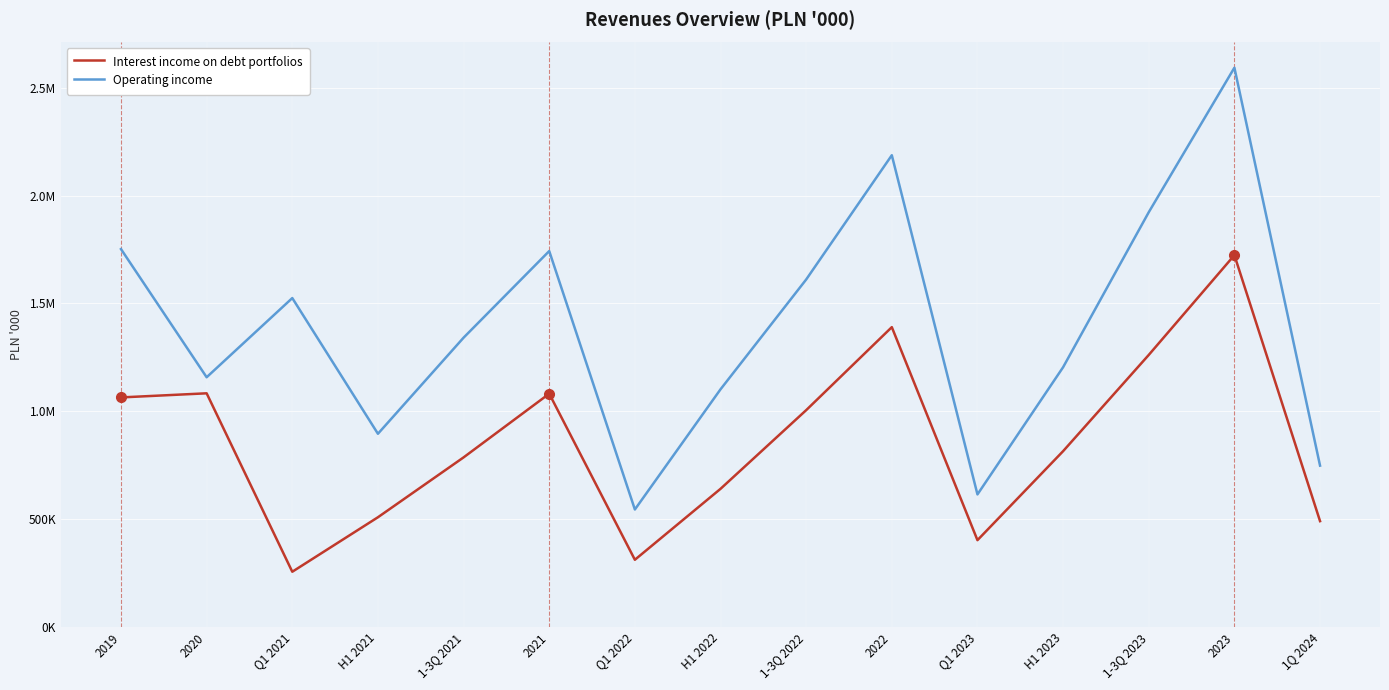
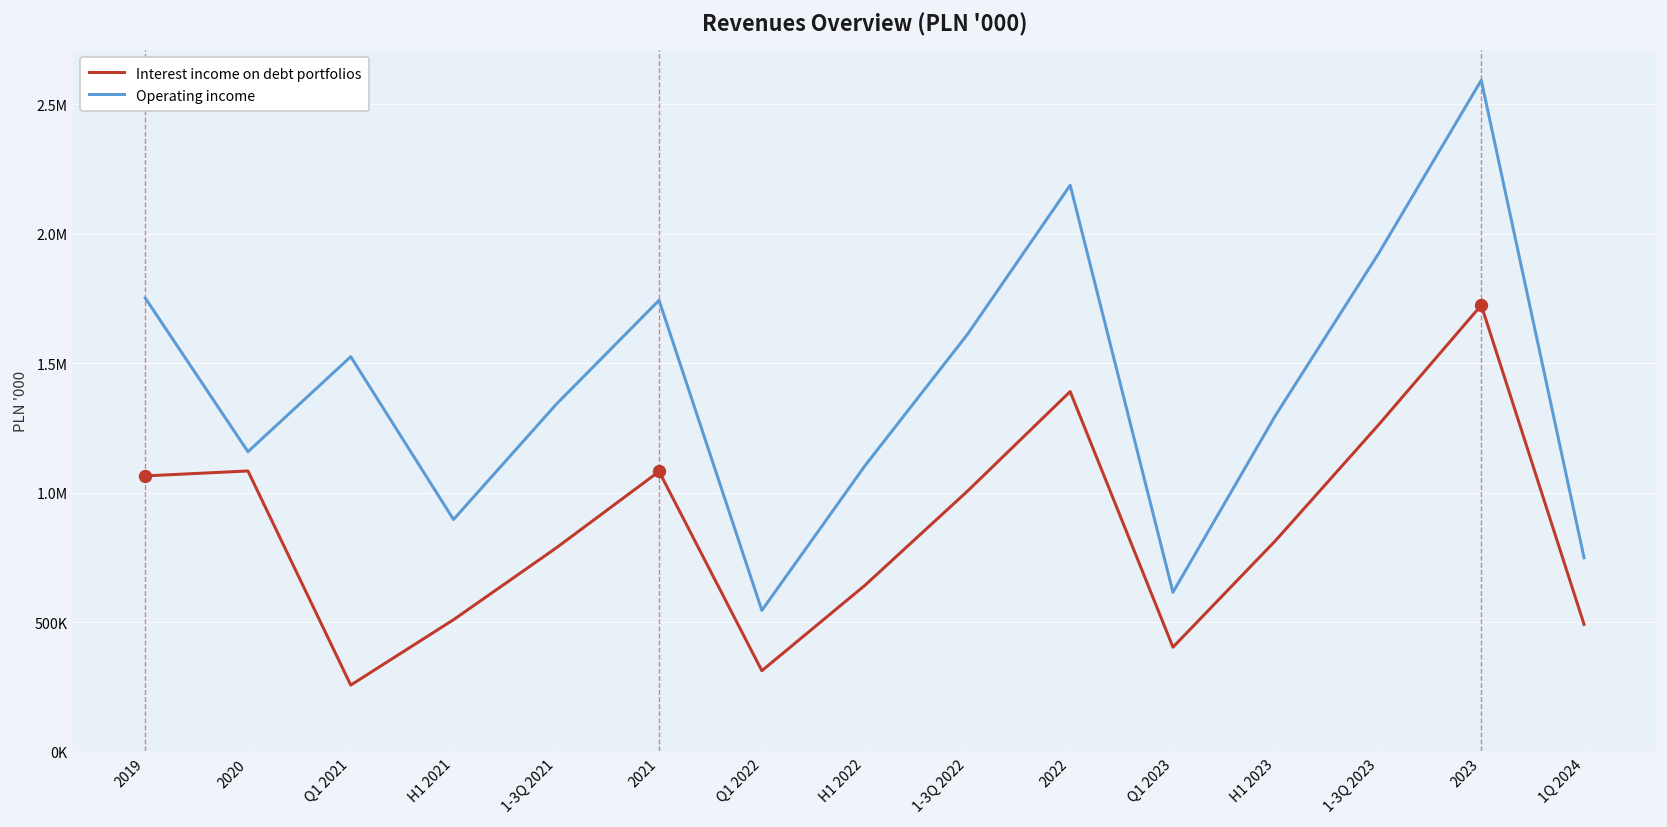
  {
    "Operating income": {
      "2019": 1750000,
      "2020": 1160000,
      "Q1 2021": 1520000,
      "H1 2021": 900000,
      "1-3Q 2021": 1340000,
      "2021": 1740000,
      "Q1 2022": 540000,
      "H1 2022": 1100000,
      "1-3Q 2022": 1610000,
      "2022": 2190000,
      "Q1 2023": 610000,
-     "H1 2023": 1200000,
+     "H1 2023": 1300000,
      "1-3Q 2023": 1920000,
      "2023": 2590000,
      "1Q 2024": 750000
    }
  }
